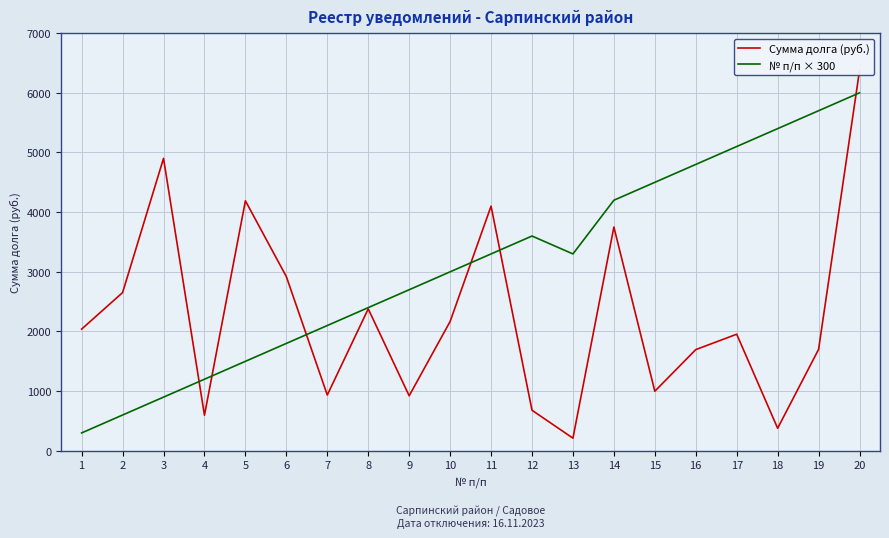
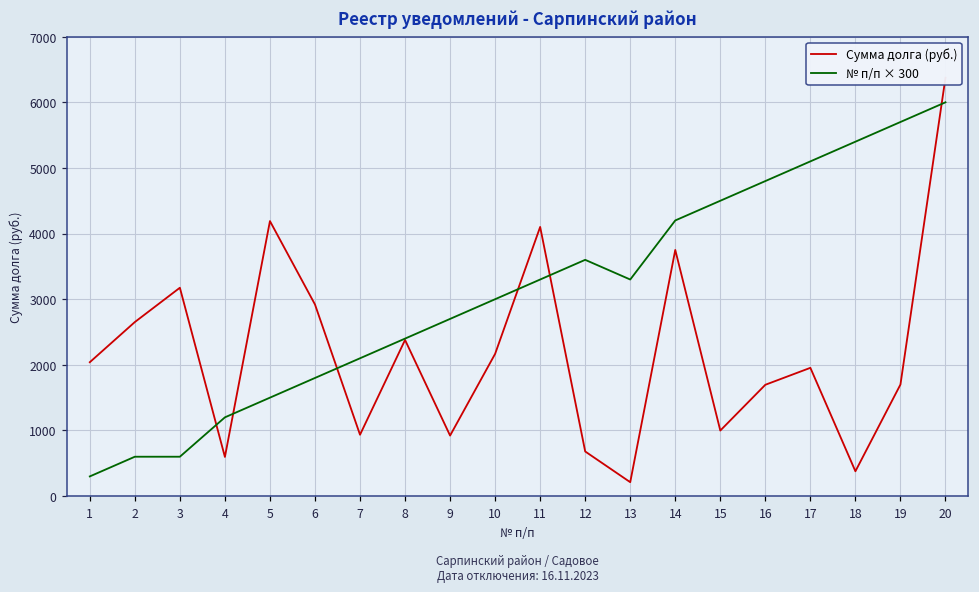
  {
    "Сумма долга (руб.)": {
      "1": 2000,
      "2": 2700,
-     "3": 4900,
+     "3": 3200,
      "4": 600,
      "5": 4200,
      "6": 2900,
      "7": 900,
      "9": 900,
      "10": 2200,
      "11": 4100,
      "12": 700,
      "13": 200,
      "14": 3800,
      "15": 1000,
      "16": 1700,
      "17": 2000,
      "18": 400,
      "19": 1700
    },
    "№ п/п × 300": {
      "1": 300,
      "2": 600,
-     "3": 900,
+     "3": 600,
      "4": 1200,
      "5": 1500,
      "6": 1800,
      "7": 2100,
      "9": 2700,
      "10": 3000,
      "11": 3300,
      "12": 3600,
      "13": 3300,
      "14": 4200,
      "15": 4500,
      "16": 4800,
      "17": 5100,
      "18": 5400,
      "19": 5700,
      "20": 6000
    }
  }
